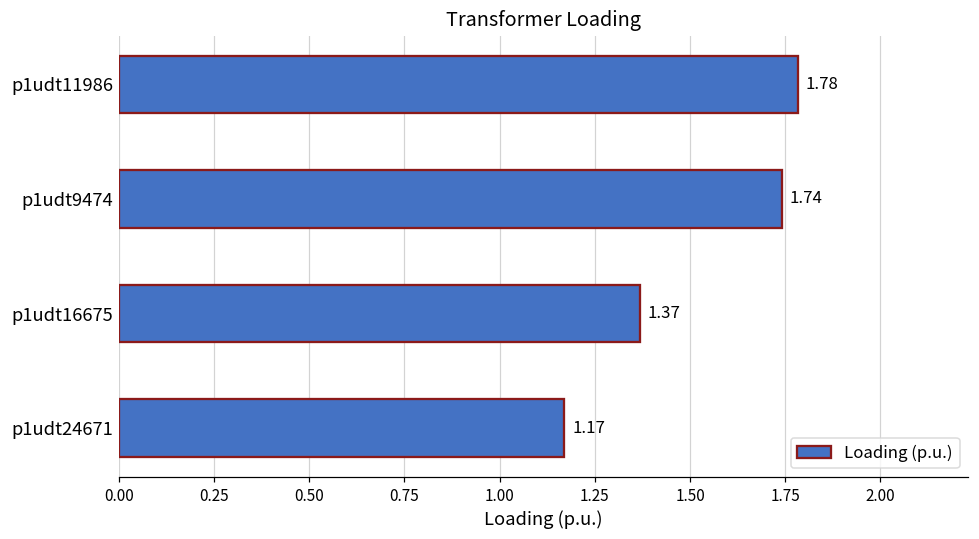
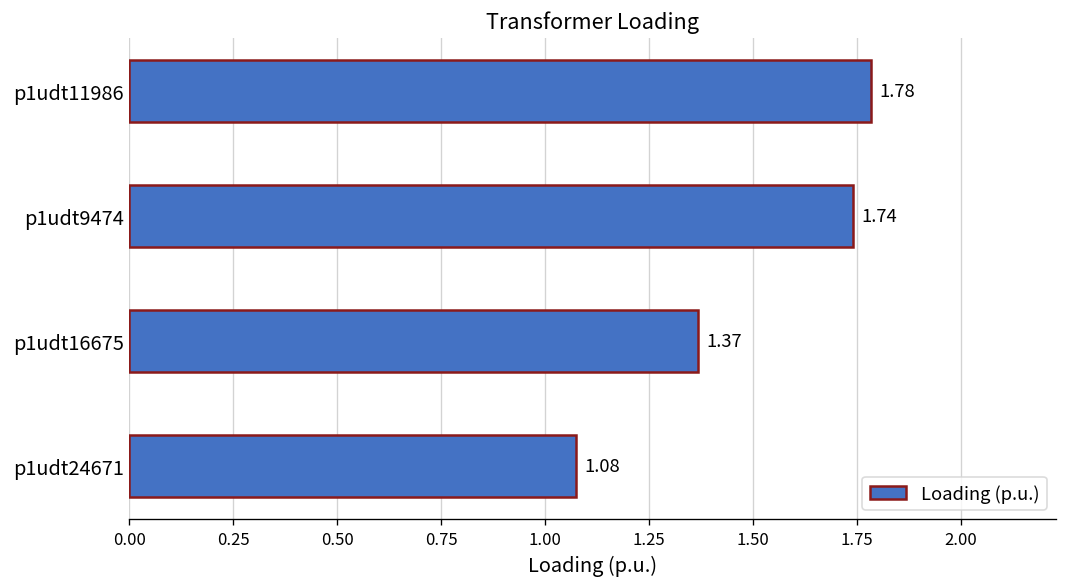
  {
    "p1udt11986": 1.78,
    "p1udt9474": 1.74,
    "p1udt16675": 1.37,
-   "p1udt24671": 1.17
+   "p1udt24671": 1.08
  }
